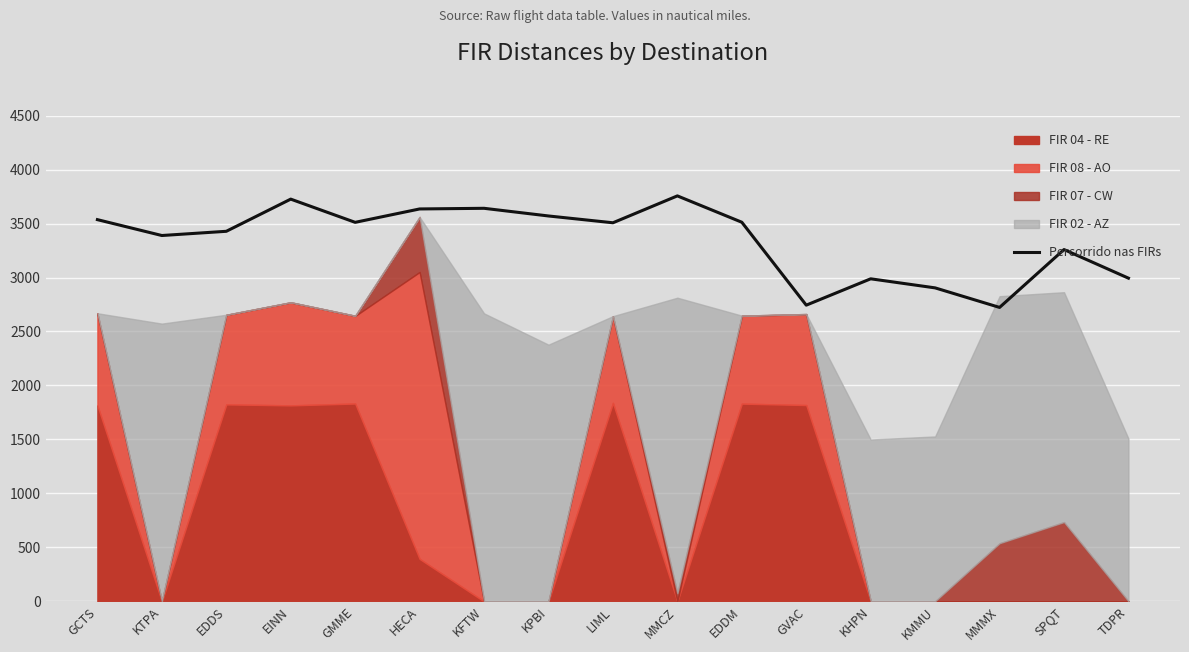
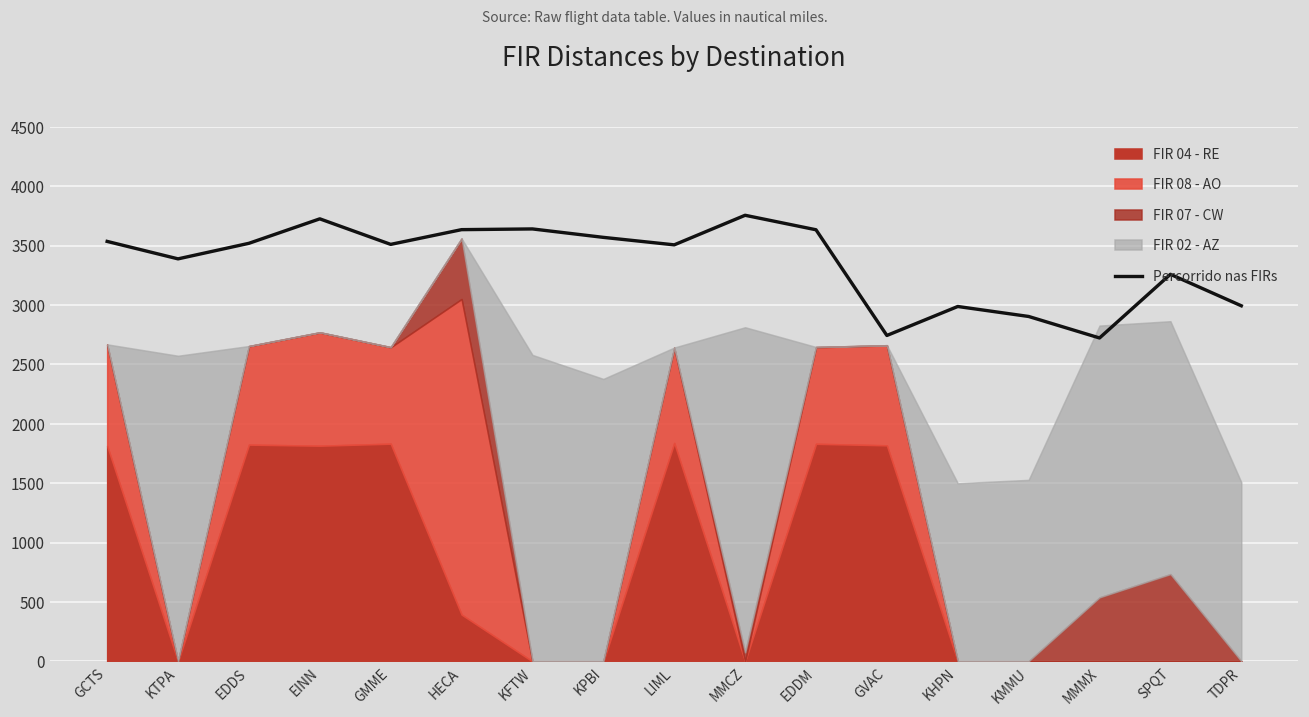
  {
    "Percorrido nas FIRs": {
      "GCTS": 3540,
      "KTPA": 3390,
-     "EDDS": 3430,
+     "EDDS": 3520,
      "EINN": 3730,
      "GMME": 3510,
      "HECA": 3640,
      "KFTW": 3640,
      "KPBI": 3570,
      "LIML": 3510,
      "MMCZ": 3760,
-     "EDDM": 3510,
+     "EDDM": 3630,
      "GVAC": 2740,
      "KHPN": 2990,
      "KMMU": 2900,
      "MMMX": 2720,
      "SPQT": 3260,
      "TDPR": 2990
    },
    "FIR 02 - AZ": {
      "KTPA": 2570,
-     "KFTW": 2670,
+     "KFTW": 2580,
      "KPBI": 2380,
      "MMCZ": 2740,
      "KHPN": 1500,
      "KMMU": 1530,
      "MMMX": 2290,
      "SPQT": 2130,
      "TDPR": 1510
    }
  }
